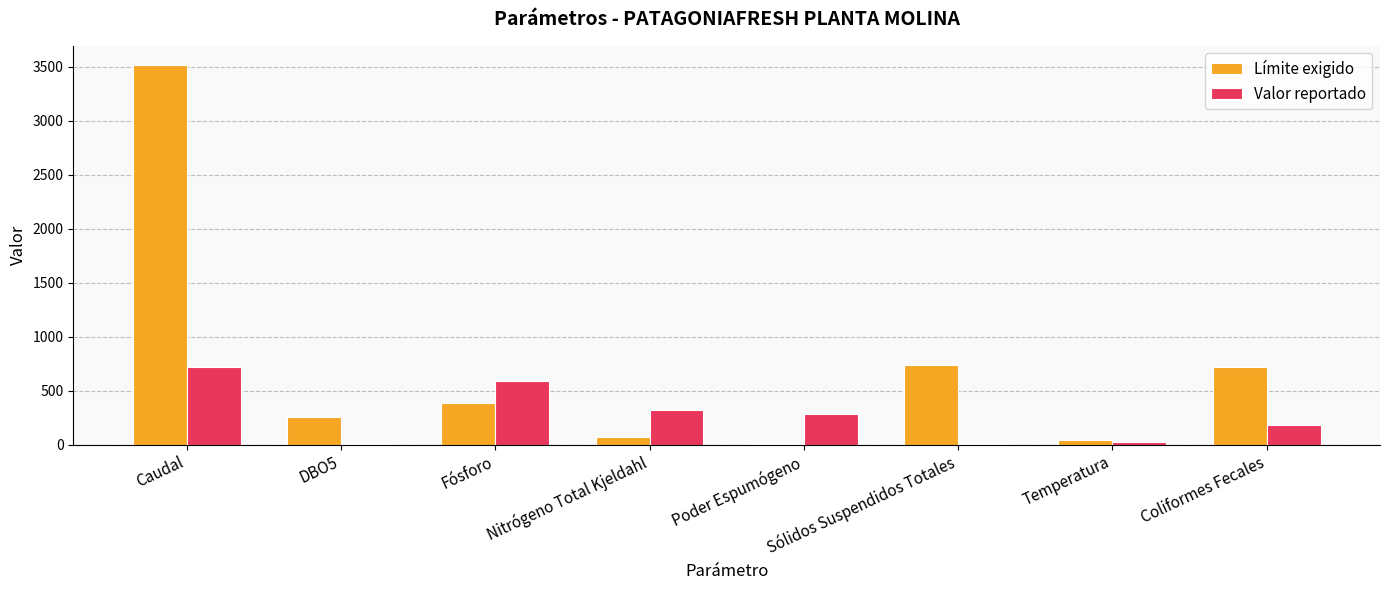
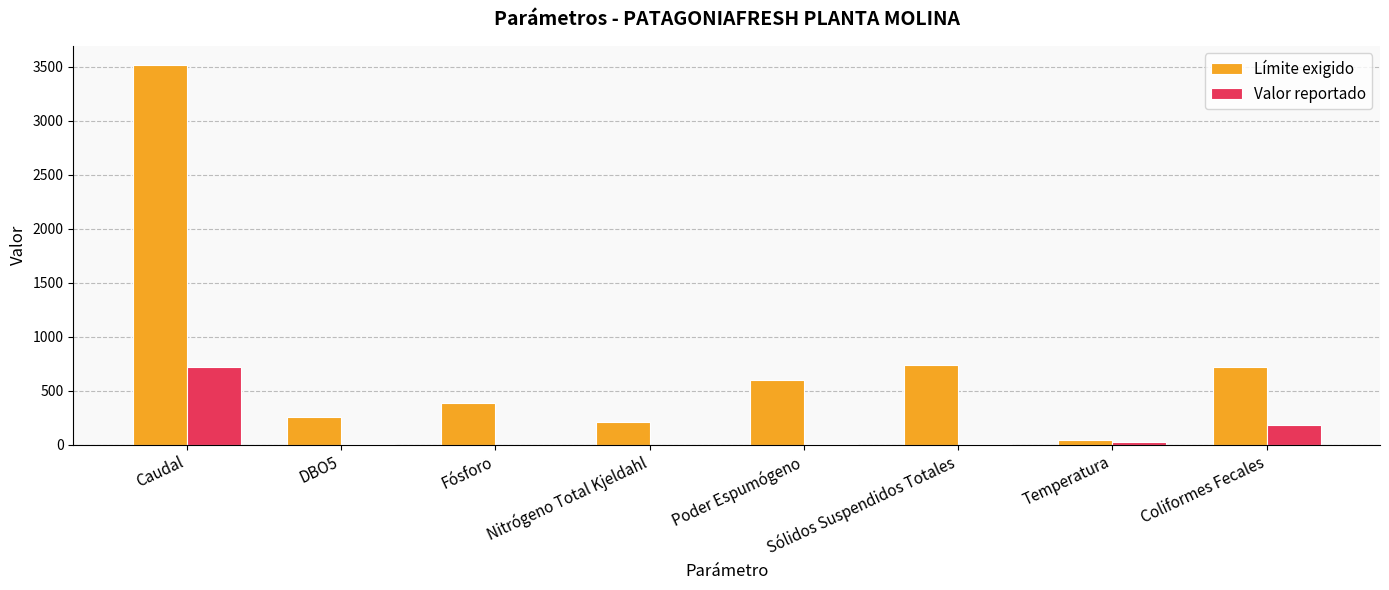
  {
    "Límite exigido": {
      "Caudal": 3520,
      "DBO5": 260,
      "Fósforo": 390,
-     "Nitrógeno Total Kjeldahl": 80,
-     "Poder Espumógeno": 10,
+     "Nitrógeno Total Kjeldahl": 210,
+     "Poder Espumógeno": 600,
      "Sólidos Suspendidos Totales": 740,
      "Temperatura": 40,
      "Coliformes Fecales": 720
    },
    "Valor reportado": {
      "Caudal": 720,
-     "Fósforo": 590,
-     "Nitrógeno Total Kjeldahl": 320,
-     "Poder Espumógeno": 290,
+     "Fósforo": 0,
+     "Nitrógeno Total Kjeldahl": 0,
+     "Poder Espumógeno": 0,
      "Coliformes Fecales": 180
    }
  }
